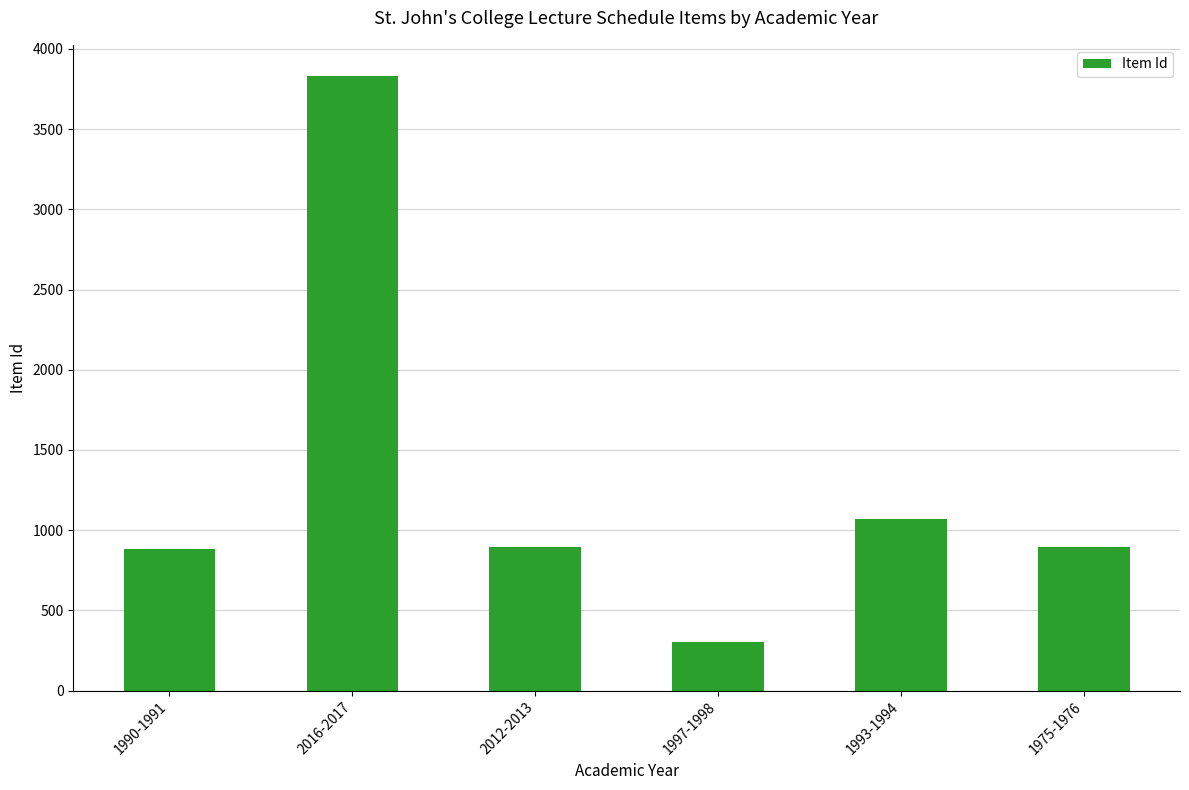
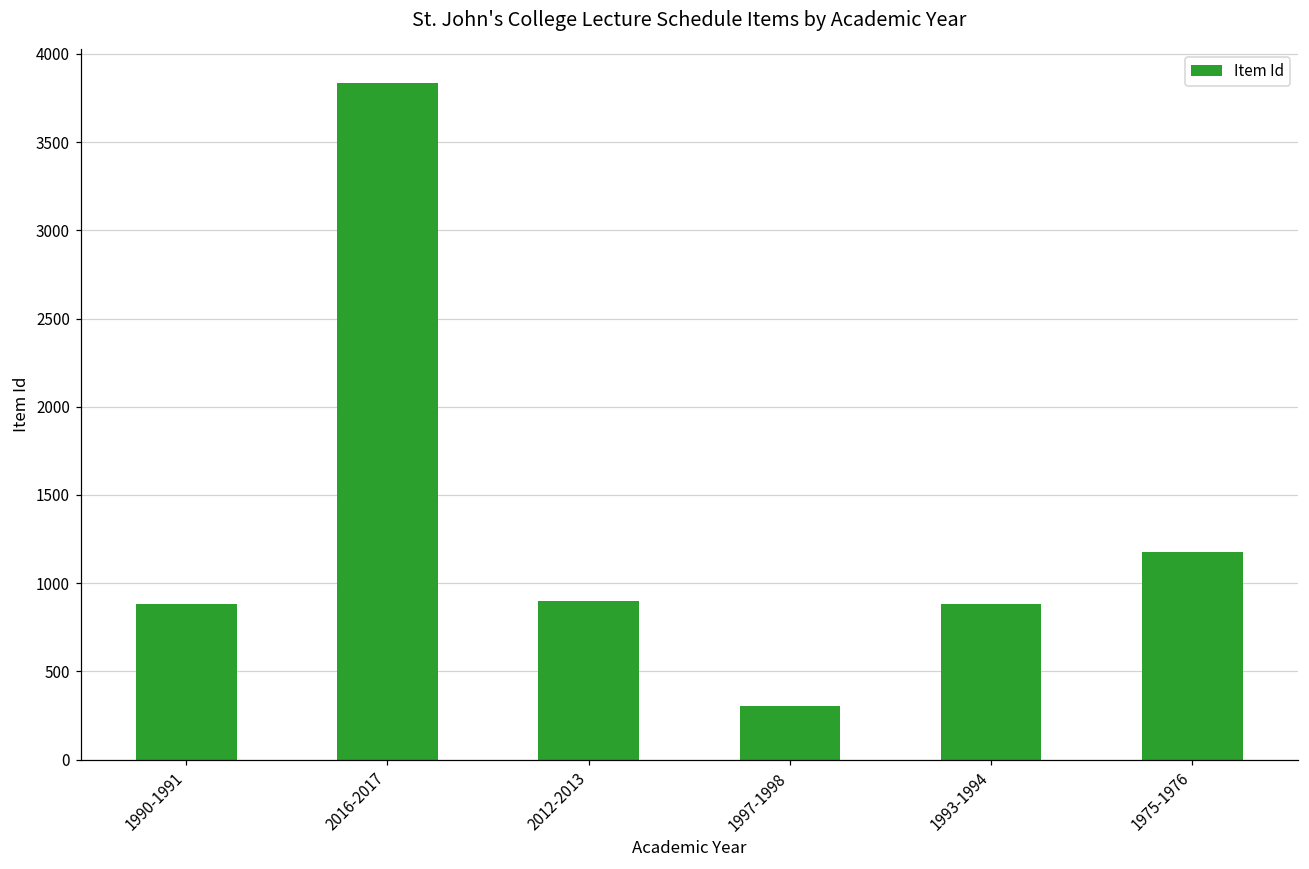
  {
    "1990-1991": 880,
    "2016-2017": 3830,
    "2012-2013": 900,
    "1997-1998": 300,
-   "1993-1994": 1070,
-   "1975-1976": 900
+   "1993-1994": 880,
+   "1975-1976": 1180
  }
